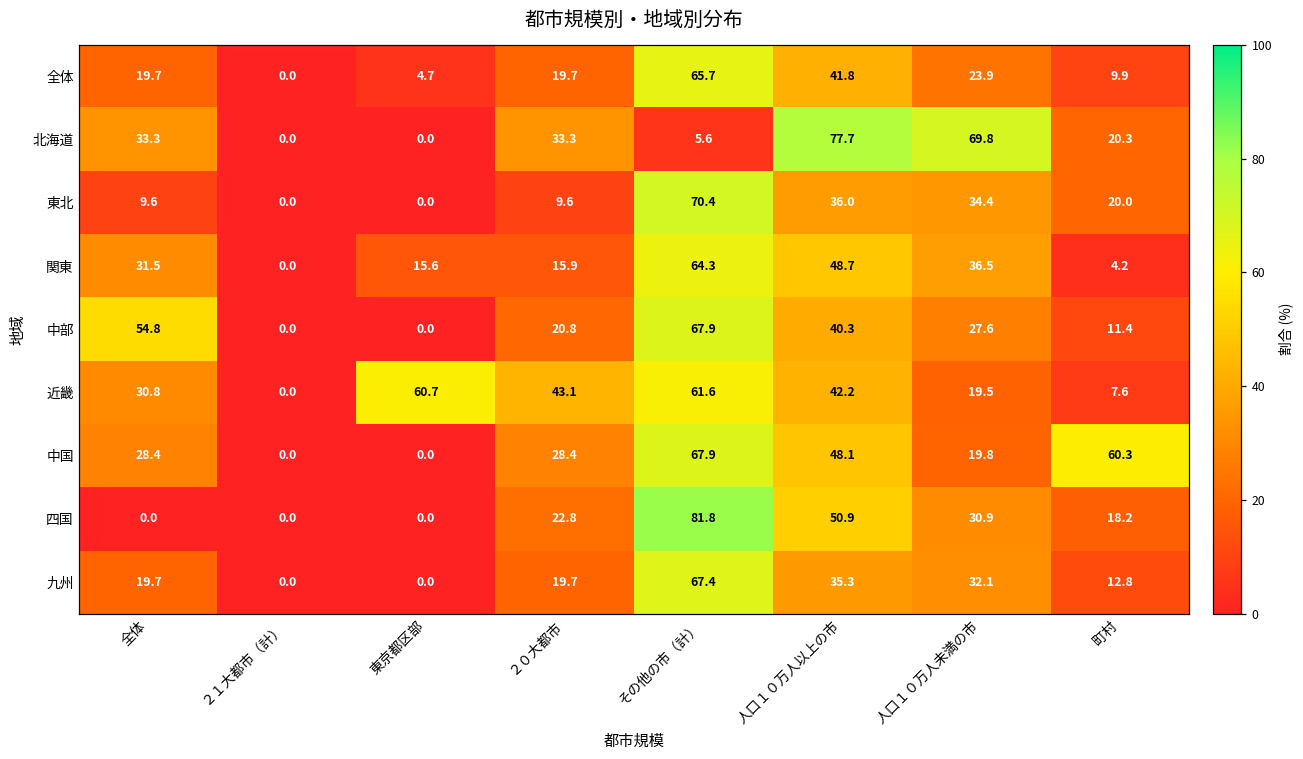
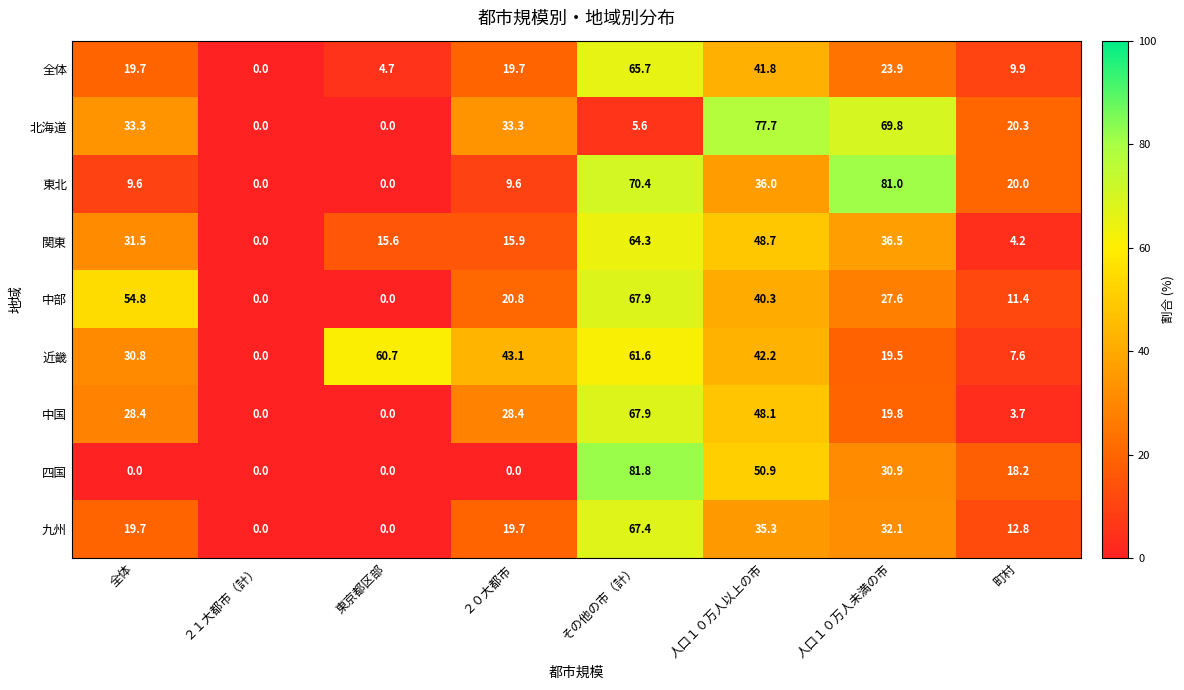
  {
    "全体": {
      "全体": 19.7,
      "２１大都市（計）": 0.0,
      "東京都区部": 4.7,
      "２０大都市": 19.7,
      "その他の市（計）": 65.7,
      "人口１０万人以上の市": 41.8,
      "人口１０万人未満の市": 23.9,
      "町村": 9.9
    },
    "北海道": {
      "全体": 33.3,
      "２１大都市（計）": 0.0,
      "東京都区部": 0.0,
      "２０大都市": 33.3,
      "その他の市（計）": 5.6,
      "人口１０万人以上の市": 77.7,
      "人口１０万人未満の市": 69.8,
      "町村": 20.3
    },
    "東北": {
      "全体": 9.6,
      "２１大都市（計）": 0.0,
      "東京都区部": 0.0,
      "２０大都市": 9.6,
      "その他の市（計）": 70.4,
      "人口１０万人以上の市": 36.0,
-     "人口１０万人未満の市": 34.4,
+     "人口１０万人未満の市": 81.0,
      "町村": 20.0
    },
    "関東": {
      "全体": 31.5,
      "２１大都市（計）": 0.0,
      "東京都区部": 15.6,
      "２０大都市": 15.9,
      "その他の市（計）": 64.3,
      "人口１０万人以上の市": 48.7,
      "人口１０万人未満の市": 36.5,
      "町村": 4.2
    },
    "中部": {
      "全体": 54.8,
      "２１大都市（計）": 0.0,
      "東京都区部": 0.0,
      "２０大都市": 20.8,
      "その他の市（計）": 67.9,
      "人口１０万人以上の市": 40.3,
      "人口１０万人未満の市": 27.6,
      "町村": 11.4
    },
    "近畿": {
      "全体": 30.8,
      "２１大都市（計）": 0.0,
      "東京都区部": 60.7,
      "２０大都市": 43.1,
      "その他の市（計）": 61.6,
      "人口１０万人以上の市": 42.2,
      "人口１０万人未満の市": 19.5,
      "町村": 7.6
    },
    "中国": {
      "全体": 28.4,
      "２１大都市（計）": 0.0,
      "東京都区部": 0.0,
      "２０大都市": 28.4,
      "その他の市（計）": 67.9,
      "人口１０万人以上の市": 48.1,
      "人口１０万人未満の市": 19.8,
-     "町村": 60.3
+     "町村": 3.7
    },
    "四国": {
      "全体": 0.0,
      "２１大都市（計）": 0.0,
      "東京都区部": 0.0,
-     "２０大都市": 22.8,
+     "２０大都市": 0.0,
      "その他の市（計）": 81.8,
      "人口１０万人以上の市": 50.9,
      "人口１０万人未満の市": 30.9,
      "町村": 18.2
    },
    "九州": {
      "全体": 19.7,
      "２１大都市（計）": 0.0,
      "東京都区部": 0.0,
      "２０大都市": 19.7,
      "その他の市（計）": 67.4,
      "人口１０万人以上の市": 35.3,
      "人口１０万人未満の市": 32.1,
      "町村": 12.8
    }
  }
